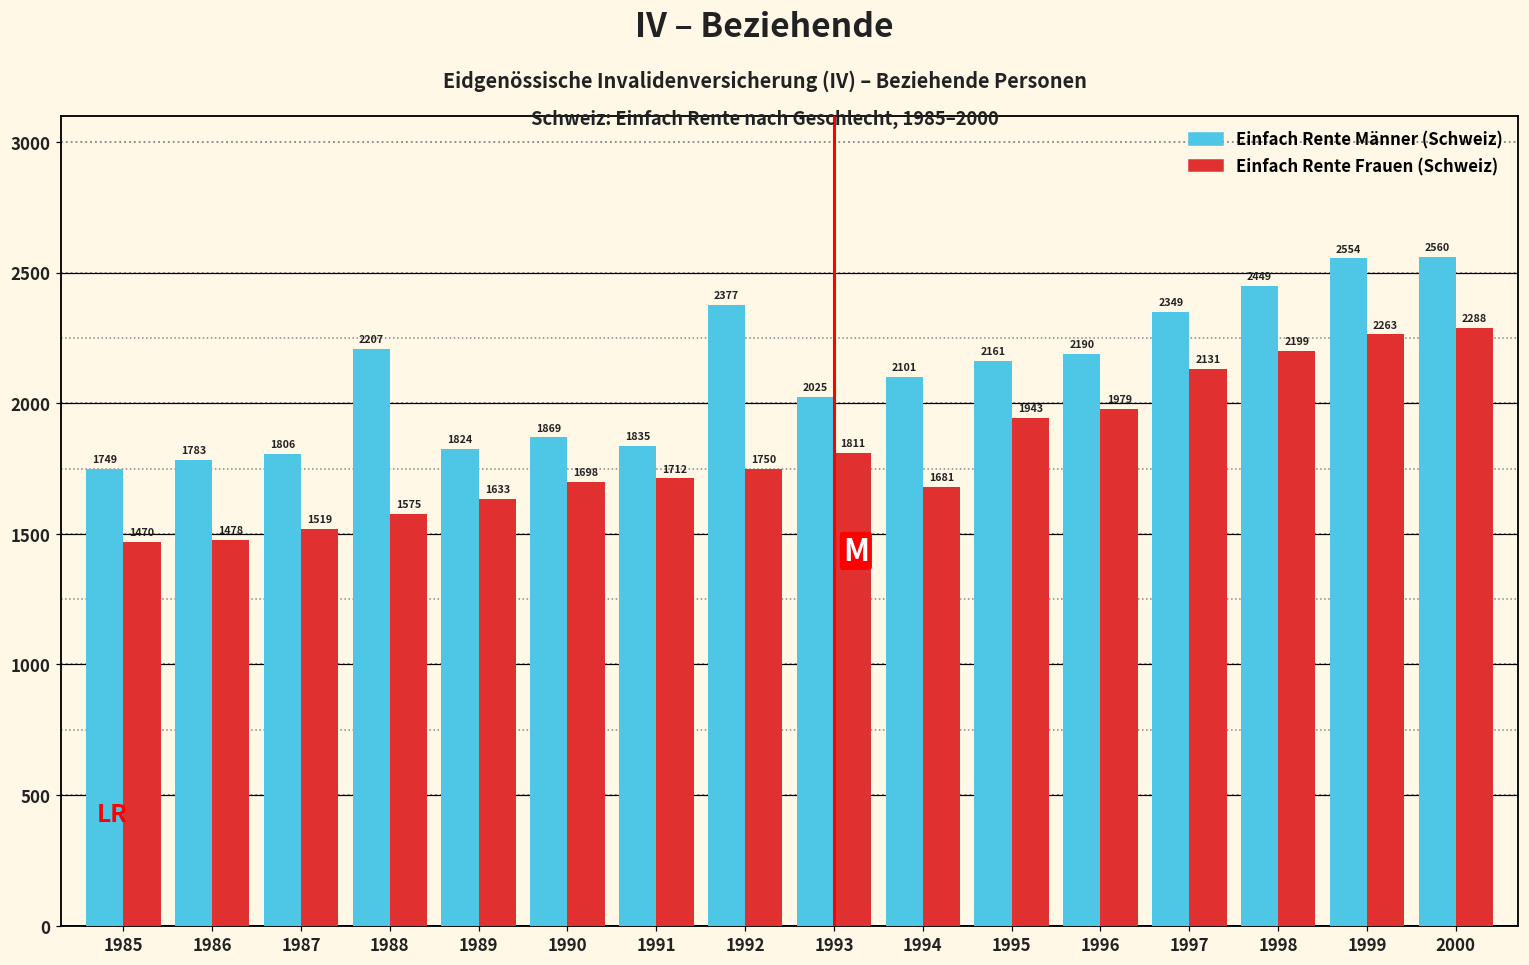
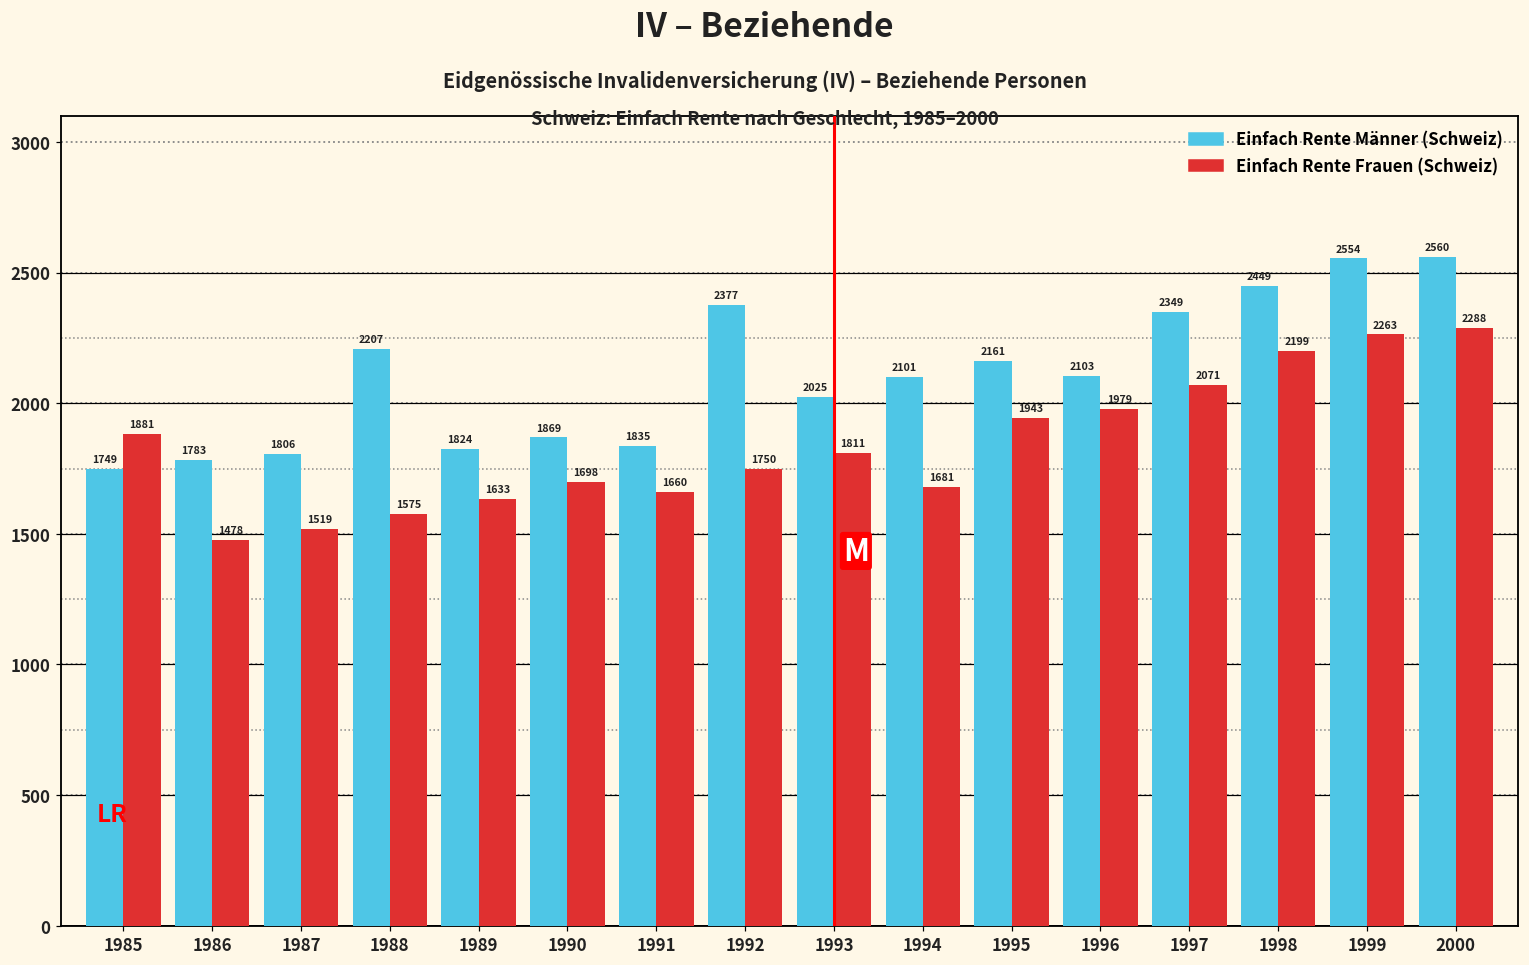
  {
    "Einfach Rente Männer (Schweiz)": {
      "1985": 1749,
      "1986": 1783,
      "1987": 1806,
      "1988": 2207,
      "1989": 1824,
      "1990": 1869,
      "1991": 1835,
      "1992": 2377,
      "1993": 2025,
      "1994": 2101,
      "1995": 2161,
-     "1996": 2190,
+     "1996": 2103,
      "1997": 2349,
      "1998": 2449,
      "1999": 2554,
      "2000": 2560
    },
    "Einfach Rente Frauen (Schweiz)": {
-     "1985": 1470,
+     "1985": 1881,
      "1986": 1478,
      "1987": 1519,
      "1988": 1575,
      "1989": 1633,
      "1990": 1698,
-     "1991": 1712,
+     "1991": 1660,
      "1992": 1750,
      "1993": 1811,
      "1994": 1681,
      "1995": 1943,
      "1996": 1979,
-     "1997": 2131,
+     "1997": 2071,
      "1998": 2199,
      "1999": 2263,
      "2000": 2288
    }
  }
